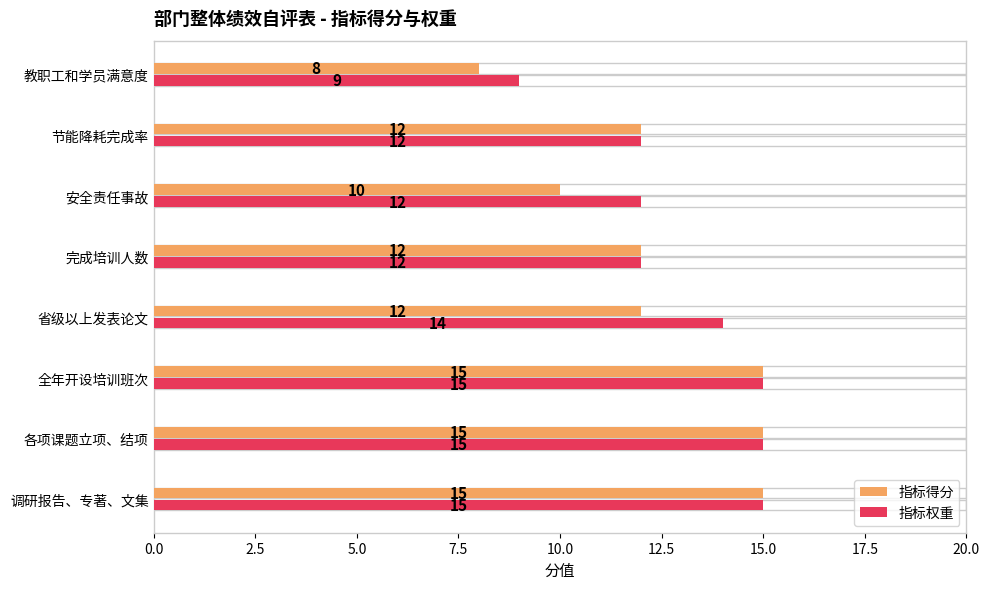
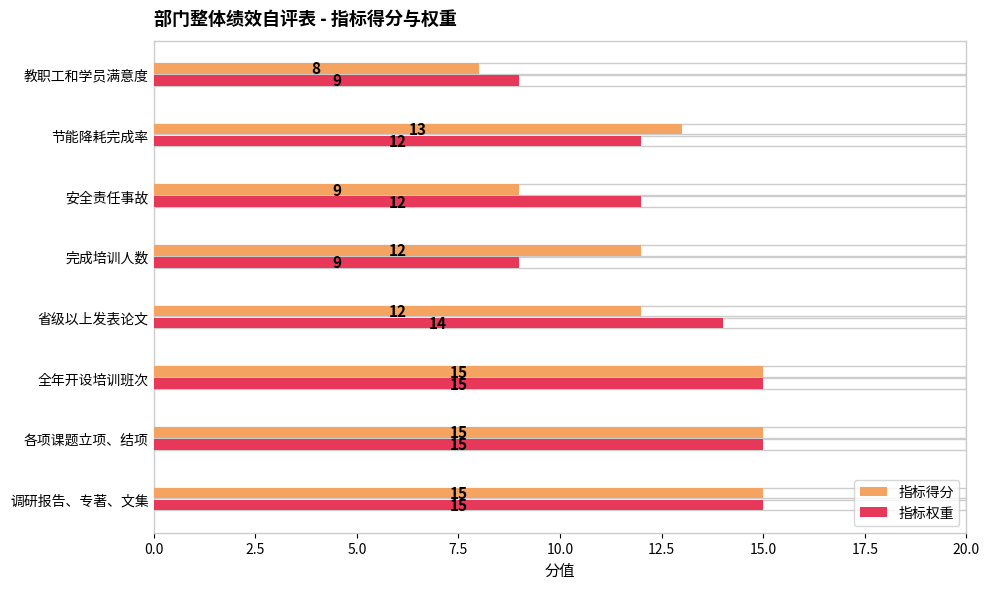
  {
    "指标得分": {
      "教职工和学员满意度": 8,
-     "节能降耗完成率": 12,
-     "安全责任事故": 10,
+     "节能降耗完成率": 13,
+     "安全责任事故": 9,
      "省级以上发表论文": 12
    },
    "指标权重": {
      "教职工和学员满意度": 9,
      "安全责任事故": 12,
-     "完成培训人数": 12,
+     "完成培训人数": 9,
      "省级以上发表论文": 14
    }
  }
